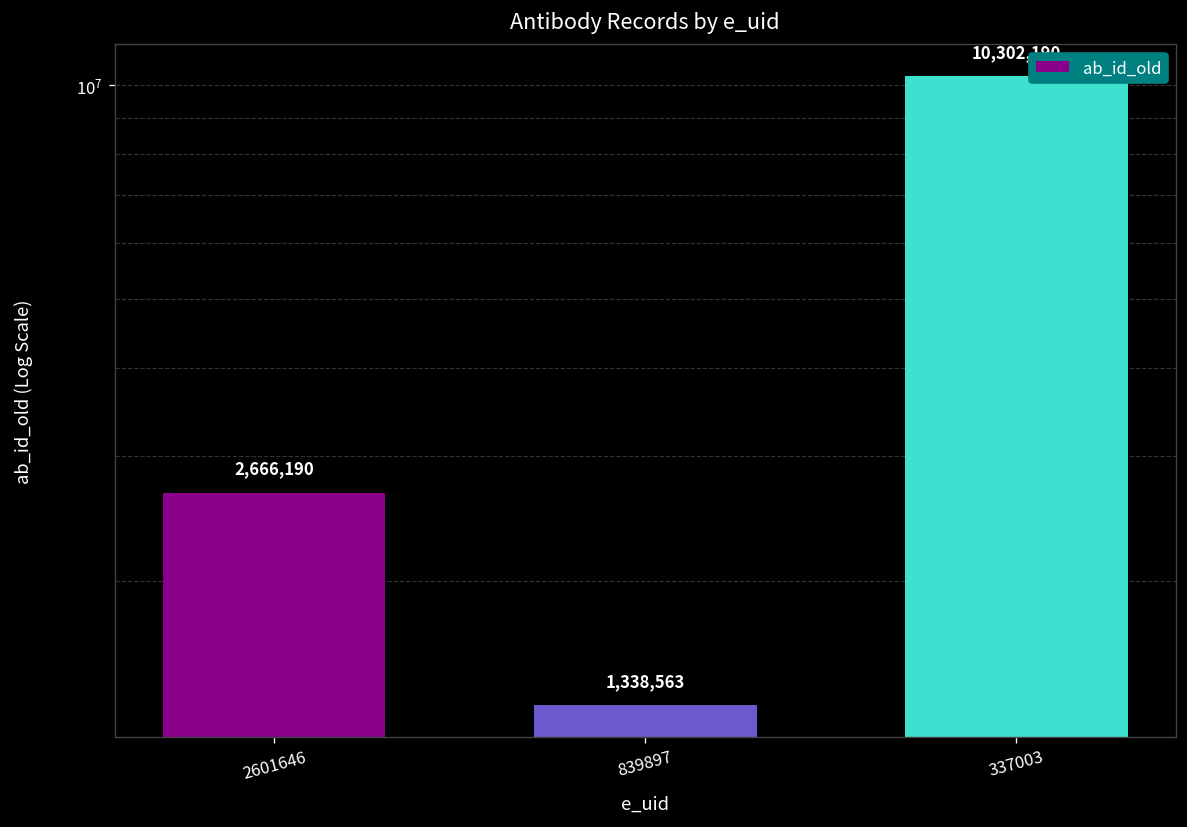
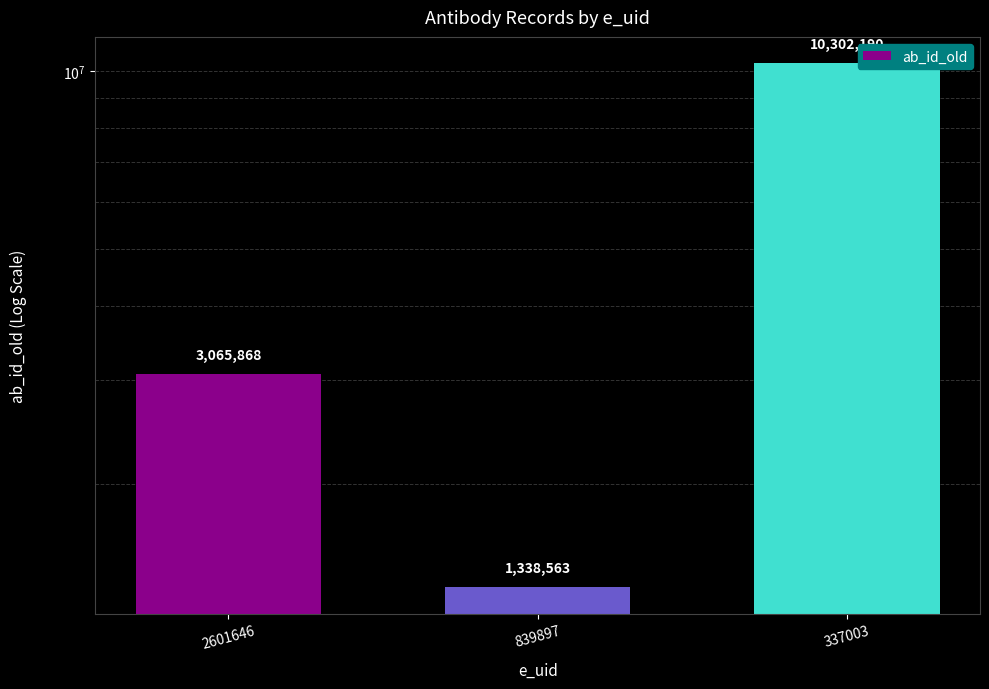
  {
-   "2601646": "2,666,190",
+   "2601646": "3,065,868",
    "839897": "1,338,563"
  }
